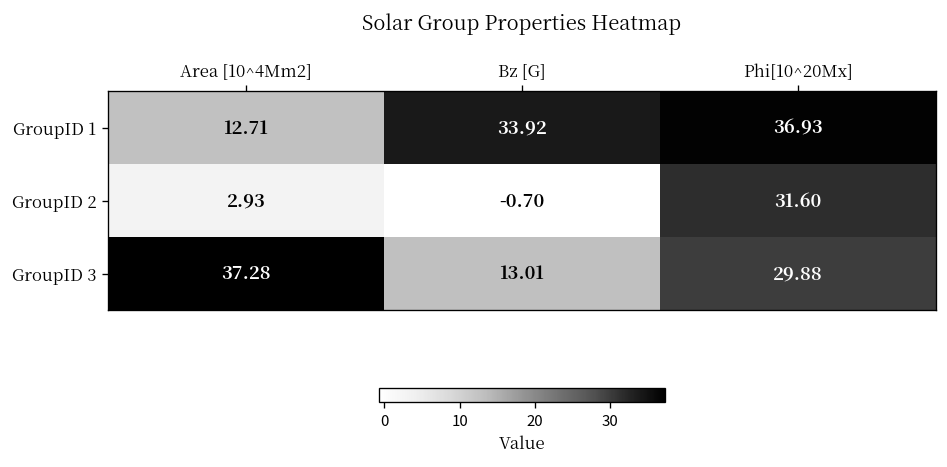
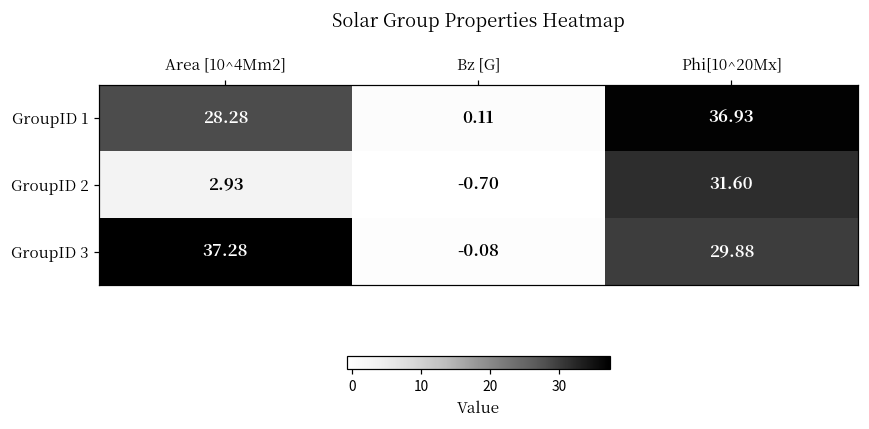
  {
    "GroupID 1": {
-     "Area [10^4Mm2]": 12.71,
-     "Bz [G]": 33.92,
+     "Area [10^4Mm2]": 28.28,
+     "Bz [G]": 0.11,
      "Phi[10^20Mx]": 36.93
    },
    "GroupID 2": {
      "Area [10^4Mm2]": 2.93,
      "Bz [G]": -0.70,
      "Phi[10^20Mx]": 31.60
    },
    "GroupID 3": {
      "Area [10^4Mm2]": 37.28,
-     "Bz [G]": 13.01,
+     "Bz [G]": -0.08,
      "Phi[10^20Mx]": 29.88
    }
  }
